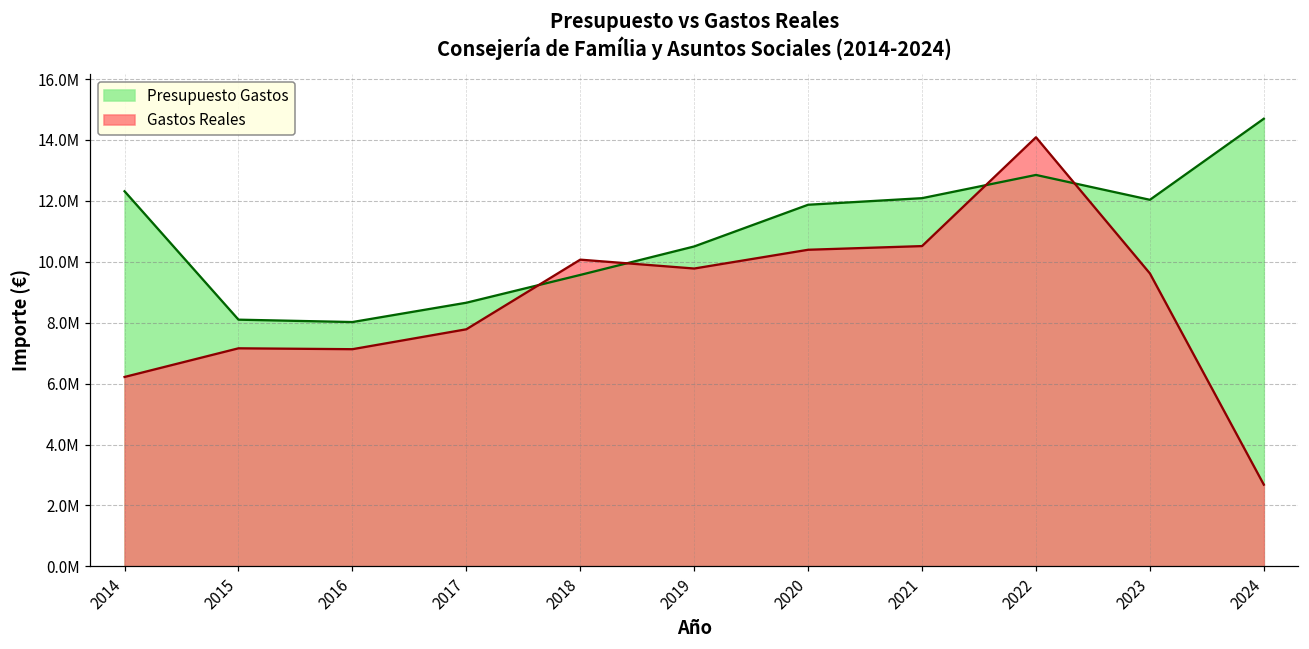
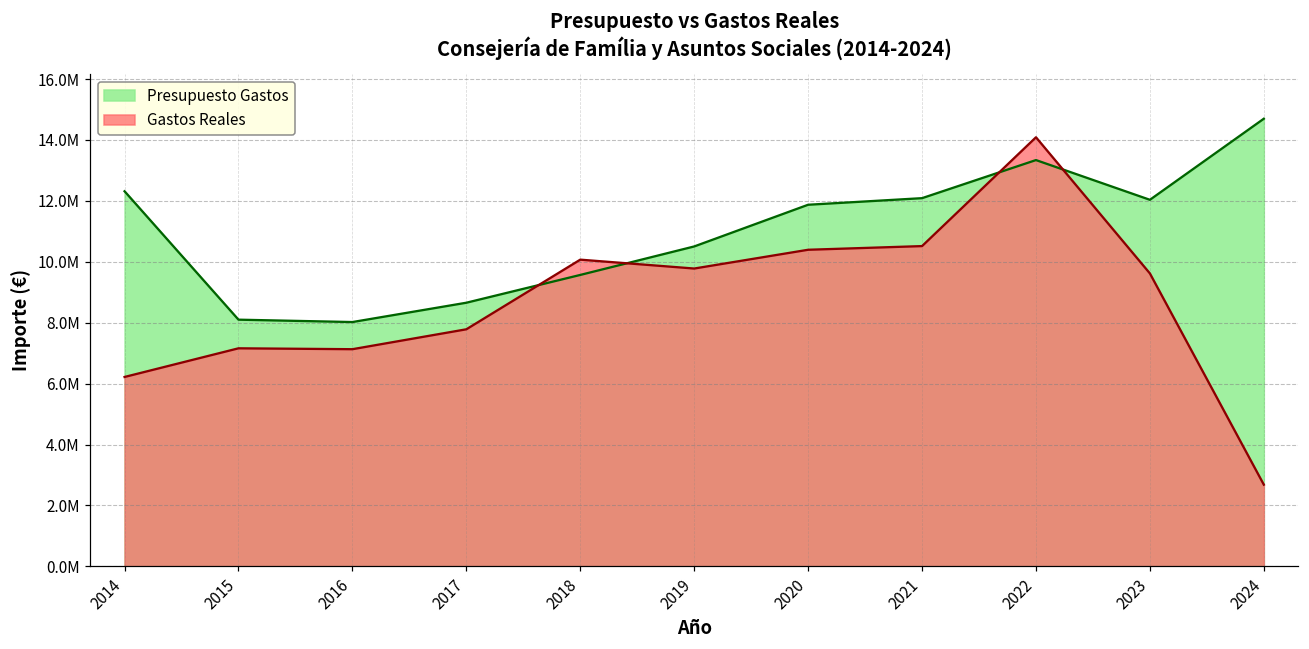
  {
    "Presupuesto Gastos": {
      "2014": 12300000,
      "2015": 8100000,
      "2016": 8000000,
      "2017": 8700000,
      "2018": 9600000,
      "2019": 10500000,
      "2020": 11900000,
      "2021": 12100000,
-     "2022": 12900000,
+     "2022": 13300000,
      "2023": 12000000,
      "2024": 14700000
    },
    "Gastos Reales": {
      "2014": 6200000,
      "2015": 7200000,
      "2016": 7100000,
      "2017": 7800000,
      "2018": 10100000,
      "2019": 9800000,
      "2020": 10400000,
      "2021": 10500000,
      "2022": 14100000,
      "2023": 9600000,
      "2024": 2700000
    }
  }
